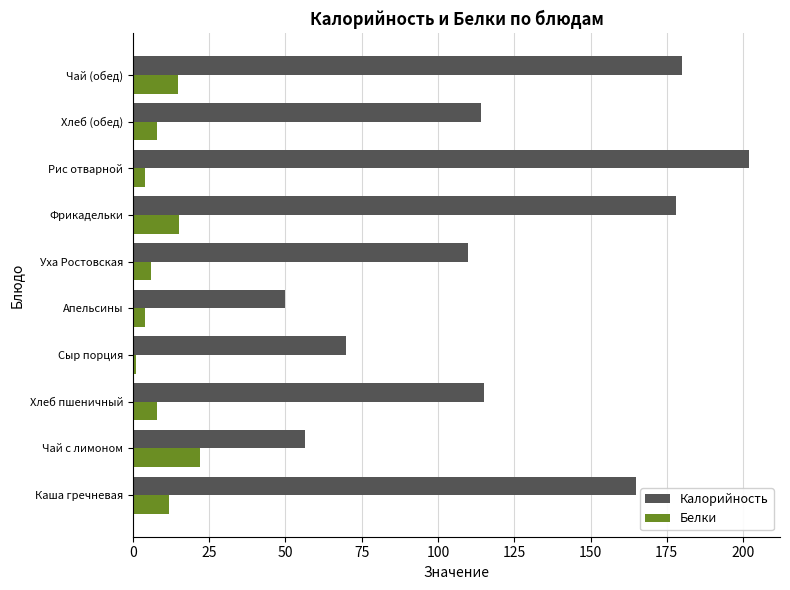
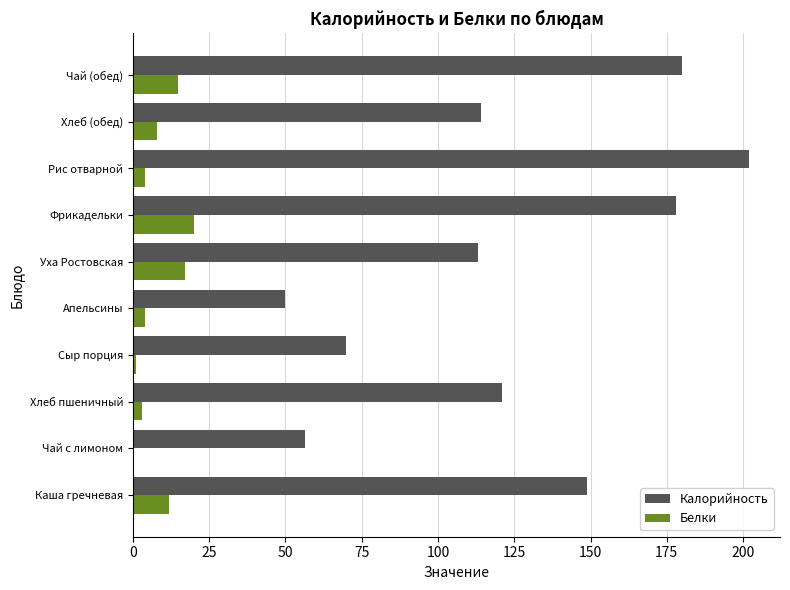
  {
    "Калорийность": {
      "Чай (обед)": 180,
      "Хлеб (обед)": 114,
      "Рис отварной": 202,
      "Фрикадельки": 178,
-     "Уха Ростовская": 110,
+     "Уха Ростовская": 113,
      "Апельсины": 50,
      "Сыр порция": 70,
-     "Хлеб пшеничный": 115,
+     "Хлеб пшеничный": 121,
      "Чай с лимоном": 56,
-     "Каша гречневая": 165
+     "Каша гречневая": 149
    },
    "Белки": {
      "Чай (обед)": 15,
      "Хлеб (обед)": 8,
      "Рис отварной": 4,
-     "Фрикадельки": 15,
-     "Уха Ростовская": 6,
+     "Фрикадельки": 20,
+     "Уха Ростовская": 17,
      "Апельсины": 4,
      "Сыр порция": 1,
-     "Хлеб пшеничный": 8,
-     "Чай с лимоном": 22,
+     "Хлеб пшеничный": 3,
+     "Чай с лимоном": 0,
      "Каша гречневая": 12
    }
  }
